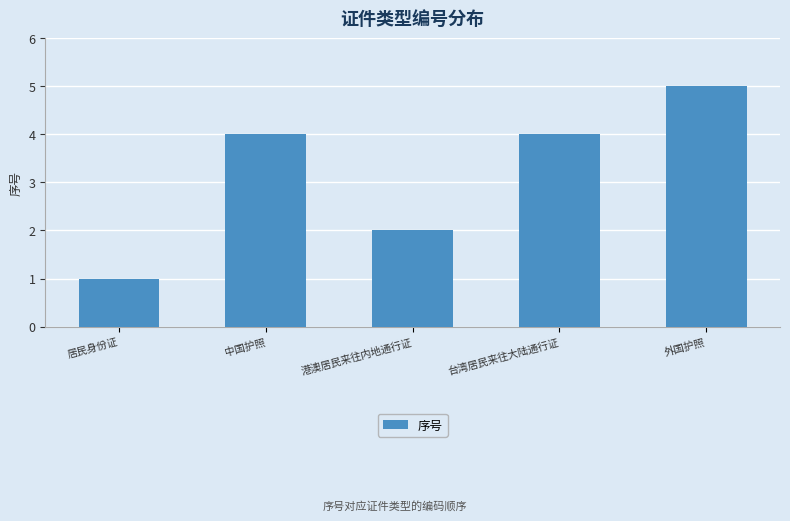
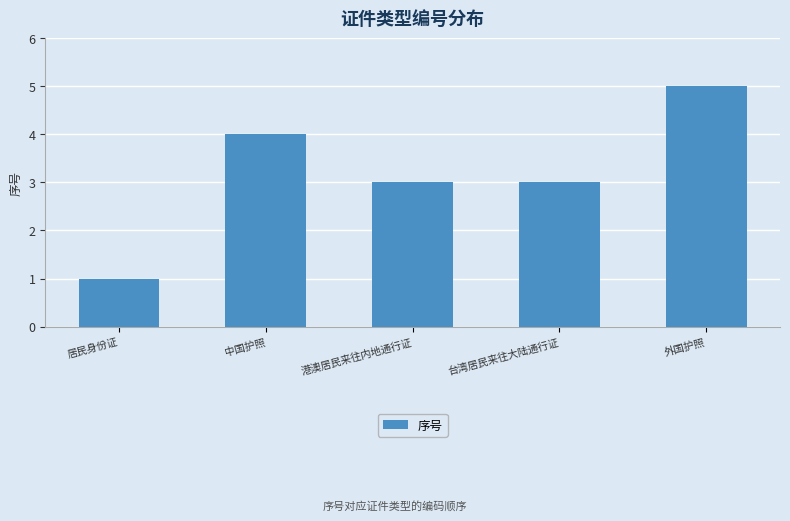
  {
    "居民身份证": 1,
    "中国护照": 4,
-   "港澳居民来往内地通行证": 2,
-   "台湾居民来往大陆通行证": 4,
+   "港澳居民来往内地通行证": 3,
+   "台湾居民来往大陆通行证": 3,
    "外国护照": 5
  }
